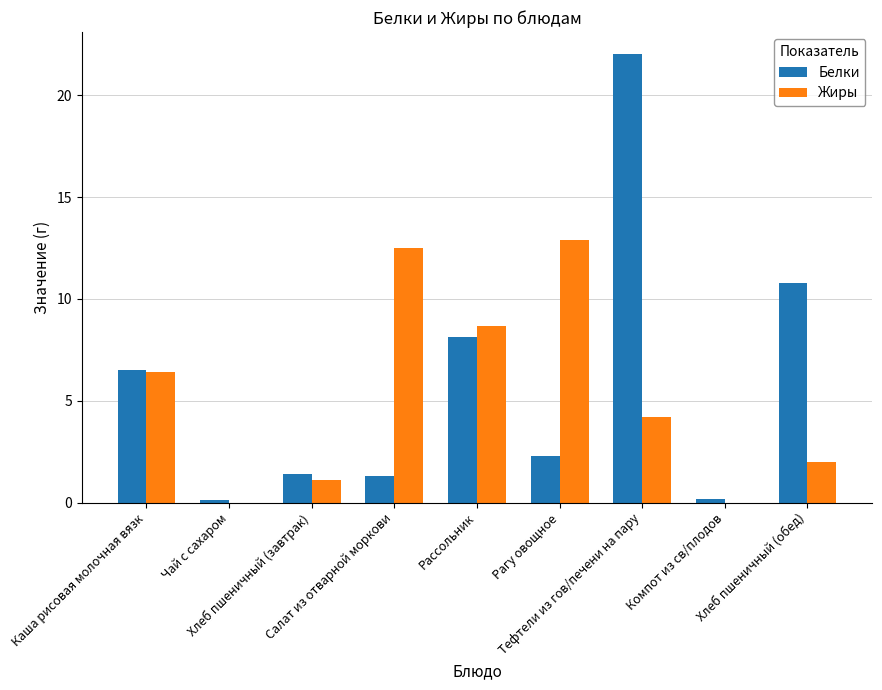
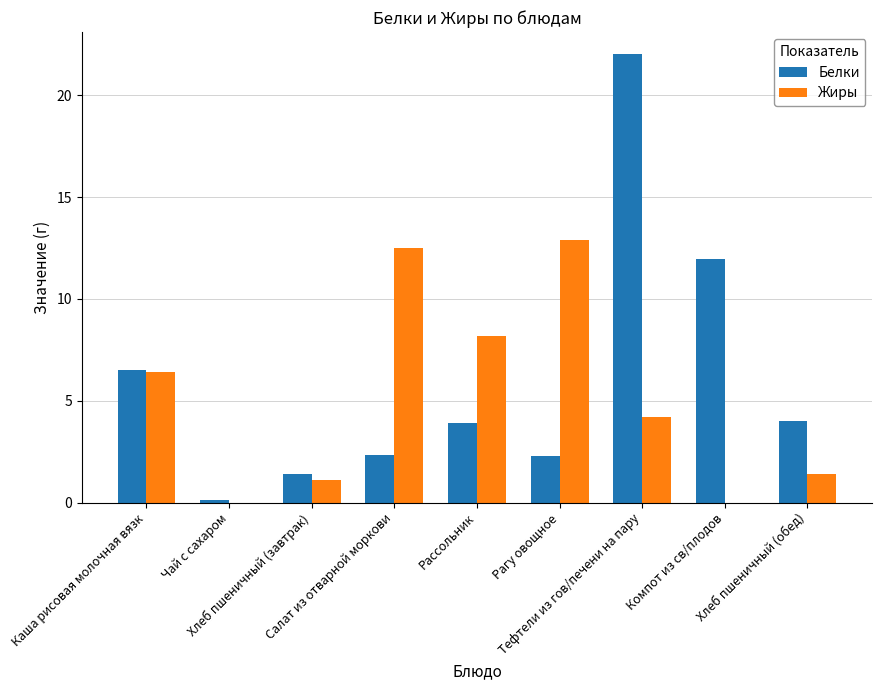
  {
    "Белки": {
      "Каша рисовая молочная вязк": 6.5,
      "Хлеб пшеничный (завтрак)": 1.4,
-     "Салат из отварной моркови": 1.3,
-     "Рассольник": 8.1,
+     "Салат из отварной моркови": 2.3,
+     "Рассольник": 3.9,
      "Рагу овощное": 2.3,
      "Тефтели из гов/печени на пару": 22.0,
-     "Компот из св/плодов": 0.2,
-     "Хлеб пшеничный (обед)": 10.8
+     "Компот из св/плодов": 11.9,
+     "Хлеб пшеничный (обед)": 4.0
    },
    "Жиры": {
      "Каша рисовая молочная вязк": 6.4,
      "Чай с сахаром": 0.0,
      "Хлеб пшеничный (завтрак)": 1.1,
      "Салат из отварной моркови": 12.5,
-     "Рассольник": 8.7,
+     "Рассольник": 8.2,
      "Рагу овощное": 12.9,
      "Тефтели из гов/печени на пару": 4.2,
      "Компот из св/плодов": 0.0,
-     "Хлеб пшеничный (обед)": 2.0
+     "Хлеб пшеничный (обед)": 1.4
    }
  }
